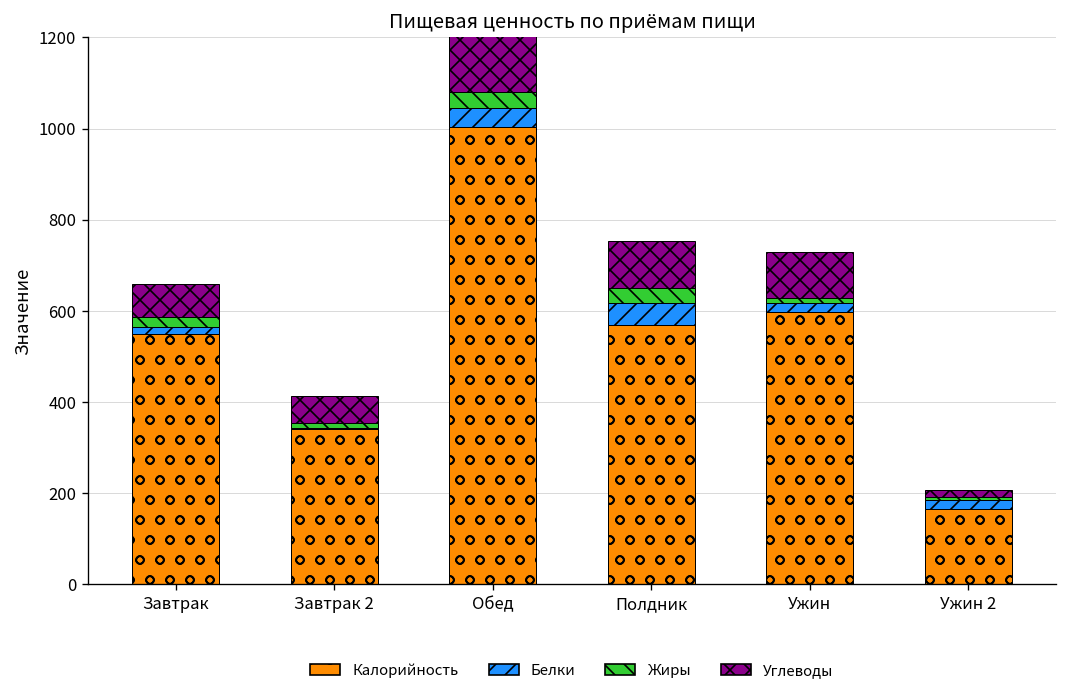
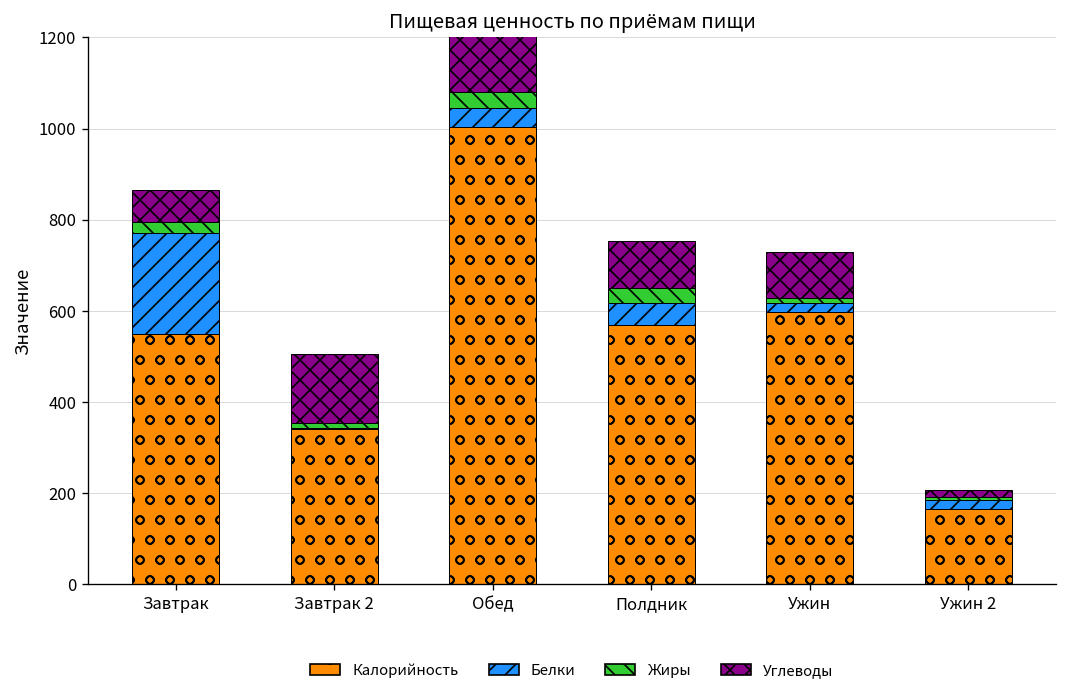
  {
    "Калорийность": {
      "Завтрак": 550,
      "Завтрак 2": 340,
      "Обед": 1000,
      "Полдник": 570,
      "Ужин": 600,
      "Ужин 2": 170
    },
    "Белки": {
-     "Завтрак": 20,
+     "Завтрак": 220,
      "Обед": 40,
      "Полдник": 50,
      "Ужин": 20,
      "Ужин 2": 20
    },
    "Жиры": {
      "Завтрак": 20,
      "Завтрак 2": 10,
      "Обед": 30,
      "Полдник": 30,
      "Ужин": 10,
      "Ужин 2": 10
    },
    "Углеводы": {
      "Завтрак": 70,
-     "Завтрак 2": 60,
+     "Завтрак 2": 150,
      "Полдник": 100,
      "Ужин": 100,
      "Ужин 2": 20
    }
  }
